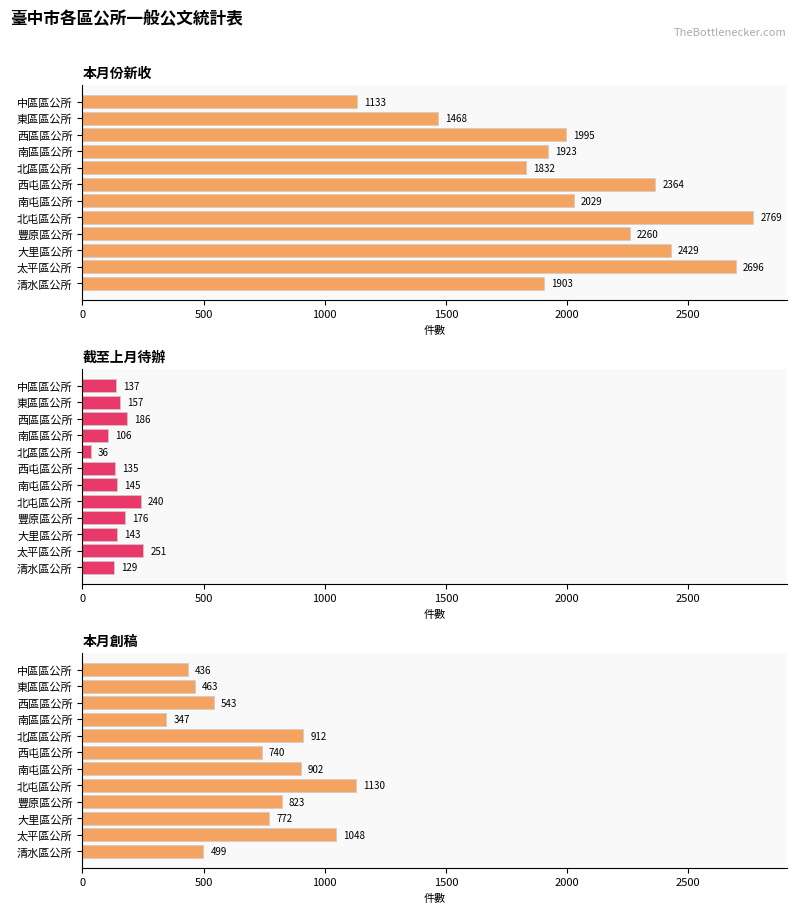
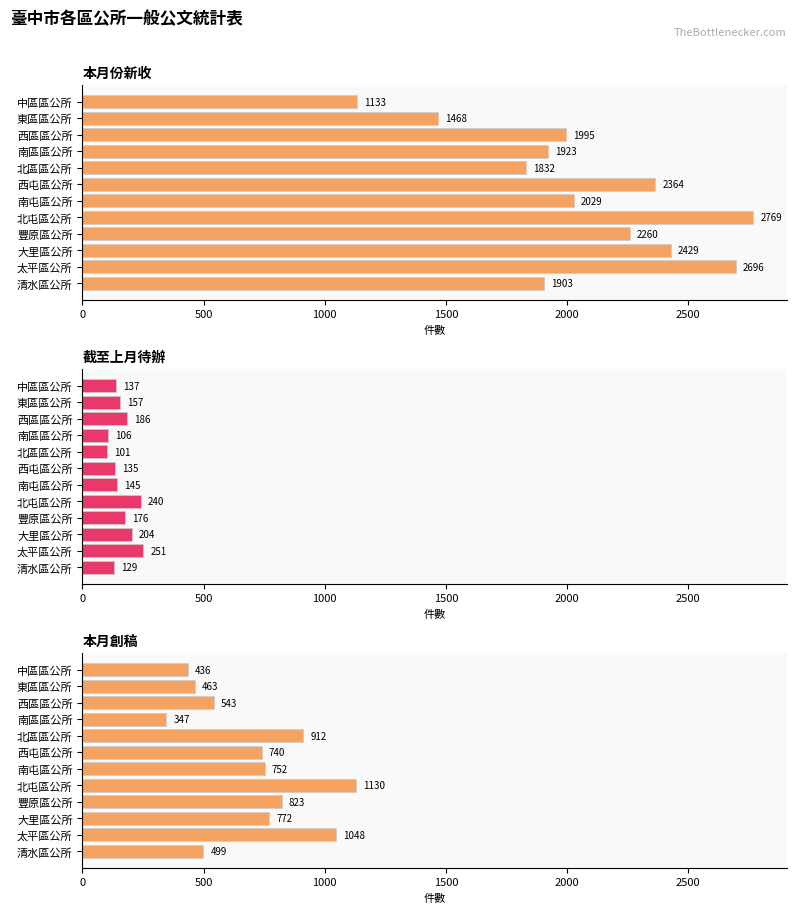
  {
    "本月份新收": {
      "中區區公所": 1133,
      "東區區公所": 1468,
      "西區區公所": 1995,
      "南區區公所": 1923,
      "北區區公所": 1832,
      "西屯區公所": 2364,
      "南屯區公所": 2029,
      "北屯區公所": 2769,
      "豐原區公所": 2260,
      "大里區公所": 2429,
      "太平區公所": 2696,
      "清水區公所": 1903
    },
    "截至上月待辦": {
      "中區區公所": 137,
      "東區區公所": 157,
      "西區區公所": 186,
      "南區區公所": 106,
-     "北區區公所": 36,
+     "北區區公所": 101,
      "西屯區公所": 135,
      "南屯區公所": 145,
      "北屯區公所": 240,
      "豐原區公所": 176,
-     "大里區公所": 143,
+     "大里區公所": 204,
      "太平區公所": 251,
      "清水區公所": 129
    },
    "本月創稿": {
      "中區區公所": 436,
      "東區區公所": 463,
      "西區區公所": 543,
      "南區區公所": 347,
      "北區區公所": 912,
      "西屯區公所": 740,
-     "南屯區公所": 902,
+     "南屯區公所": 752,
      "北屯區公所": 1130,
      "豐原區公所": 823,
      "大里區公所": 772,
      "太平區公所": 1048,
      "清水區公所": 499
    }
  }
